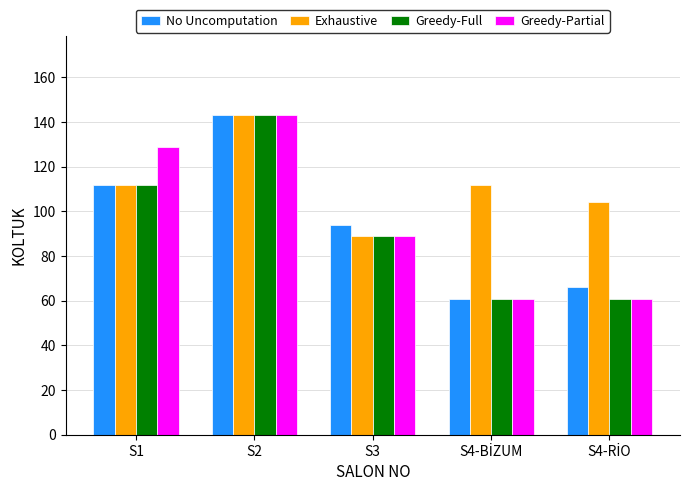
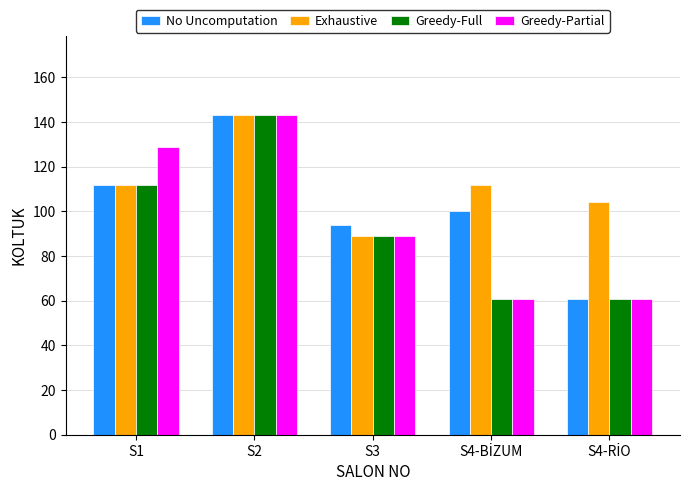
  {
    "No Uncomputation": {
      "S1": 112,
      "S2": 143,
      "S3": 94,
-     "S4-BİZUM": 61,
-     "S4-RİO": 66
+     "S4-BİZUM": 100,
+     "S4-RİO": 61
    },
    "Exhaustive": {
      "S1": 112,
      "S2": 143,
      "S3": 89,
      "S4-BİZUM": 112,
      "S4-RİO": 104
    },
    "Greedy-Full": {
      "S1": 112,
      "S2": 143,
      "S3": 89,
      "S4-BİZUM": 61,
      "S4-RİO": 61
    },
    "Greedy-Partial": {
      "S1": 129,
      "S2": 143,
      "S3": 89,
      "S4-BİZUM": 61,
      "S4-RİO": 61
    }
  }
